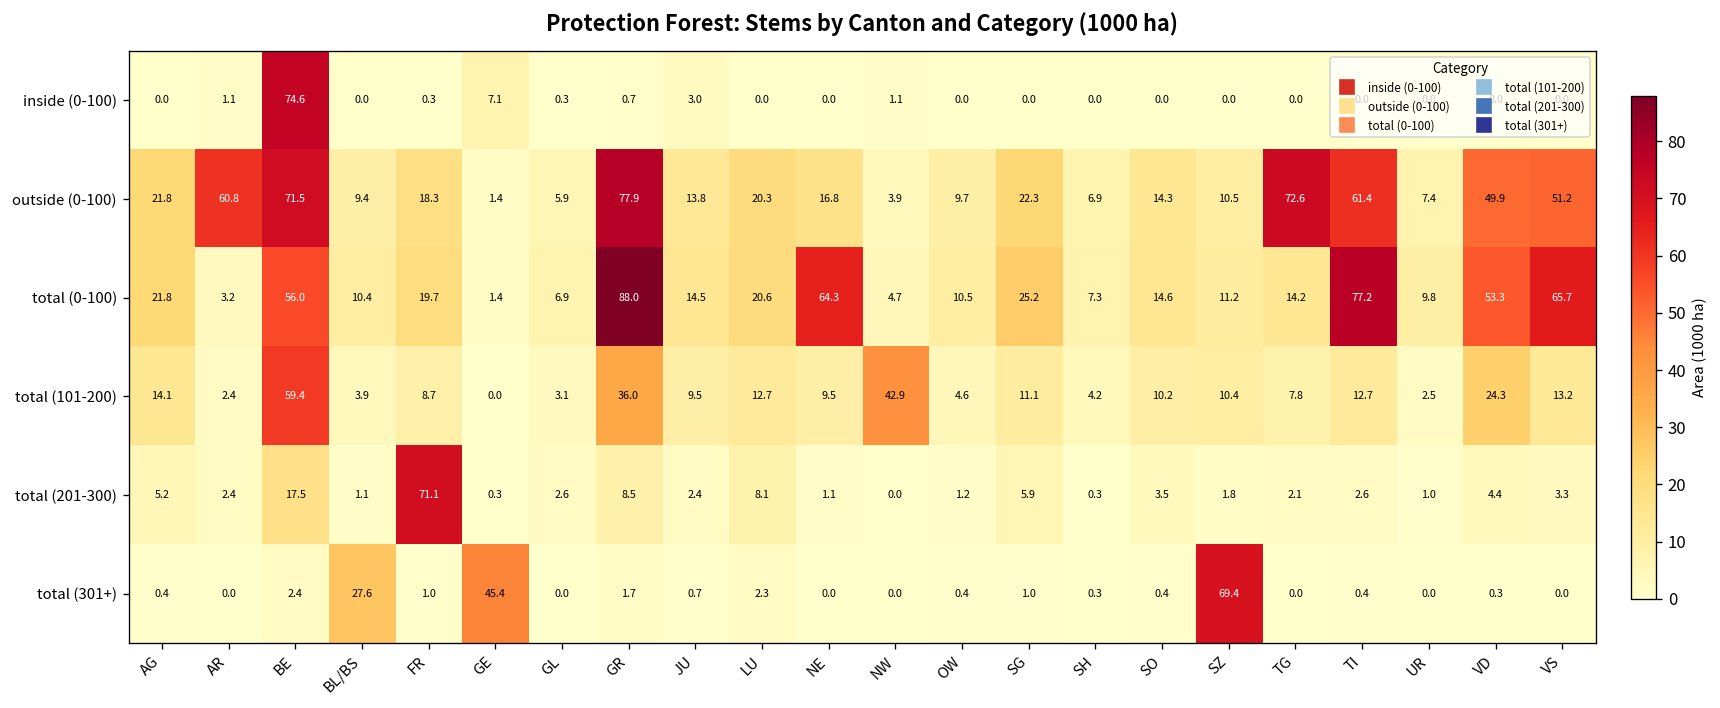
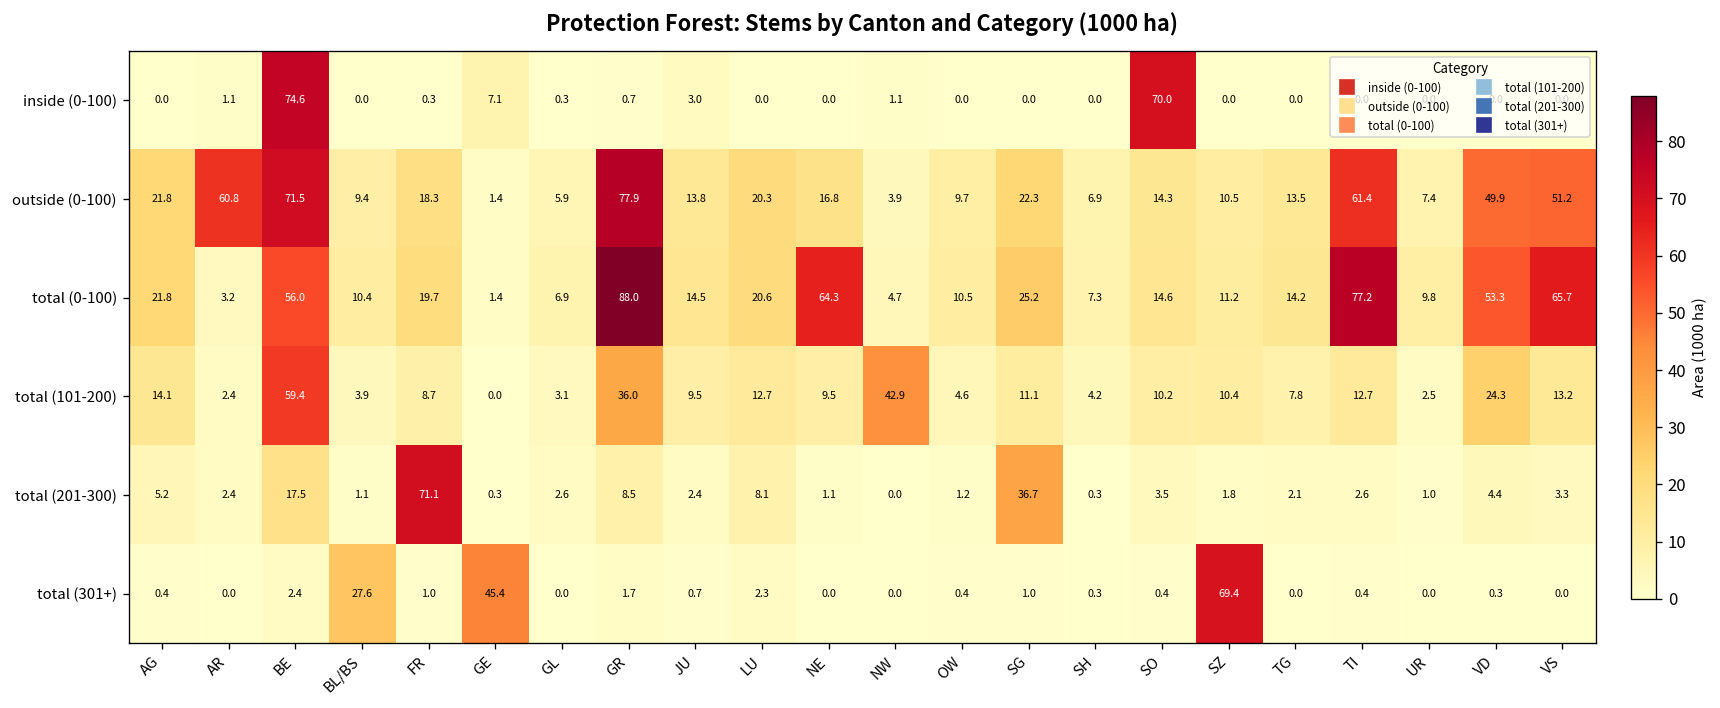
  {
    "inside (0-100)": {
      "AG": 0.0,
      "AR": 1.1,
      "BE": 74.6,
      "BL/BS": 0.0,
      "FR": 0.3,
      "GE": 7.1,
      "GL": 0.3,
      "GR": 0.7,
      "JU": 3.0,
      "LU": 0.0,
      "NE": 0.0,
      "NW": 1.1,
      "OW": 0.0,
      "SG": 0.0,
      "SH": 0.0,
-     "SO": 0.0,
+     "SO": 70.0,
      "SZ": 0.0,
      "TG": 0.0
    },
    "outside (0-100)": {
      "AG": 21.8,
      "AR": 60.8,
      "BE": 71.5,
      "BL/BS": 9.4,
      "FR": 18.3,
      "GE": 1.4,
      "GL": 5.9,
      "GR": 77.9,
      "JU": 13.8,
      "LU": 20.3,
      "NE": 16.8,
      "NW": 3.9,
      "OW": 9.7,
      "SG": 22.3,
      "SH": 6.9,
      "SO": 14.3,
      "SZ": 10.5,
-     "TG": 72.6,
+     "TG": 13.5,
      "TI": 61.4,
      "UR": 7.4,
      "VD": 49.9,
      "VS": 51.2
    },
    "total (0-100)": {
      "AG": 21.8,
      "AR": 3.2,
      "BE": 56.0,
      "BL/BS": 10.4,
      "FR": 19.7,
      "GE": 1.4,
      "GL": 6.9,
      "GR": 88.0,
      "JU": 14.5,
      "LU": 20.6,
      "NE": 64.3,
      "NW": 4.7,
      "OW": 10.5,
      "SG": 25.2,
      "SH": 7.3,
      "SO": 14.6,
      "SZ": 11.2,
      "TG": 14.2,
      "TI": 77.2,
      "UR": 9.8,
      "VD": 53.3,
      "VS": 65.7
    },
    "total (101-200)": {
      "AG": 14.1,
      "AR": 2.4,
      "BE": 59.4,
      "BL/BS": 3.9,
      "FR": 8.7,
      "GE": 0.0,
      "GL": 3.1,
      "GR": 36.0,
      "JU": 9.5,
      "LU": 12.7,
      "NE": 9.5,
      "NW": 42.9,
      "OW": 4.6,
      "SG": 11.1,
      "SH": 4.2,
      "SO": 10.2,
      "SZ": 10.4,
      "TG": 7.8,
      "TI": 12.7,
      "UR": 2.5,
      "VD": 24.3,
      "VS": 13.2
    },
    "total (201-300)": {
      "AG": 5.2,
      "AR": 2.4,
      "BE": 17.5,
      "BL/BS": 1.1,
      "FR": 71.1,
      "GE": 0.3,
      "GL": 2.6,
      "GR": 8.5,
      "JU": 2.4,
      "LU": 8.1,
      "NE": 1.1,
      "NW": 0.0,
      "OW": 1.2,
-     "SG": 5.9,
+     "SG": 36.7,
      "SH": 0.3,
      "SO": 3.5,
      "SZ": 1.8,
      "TG": 2.1,
      "TI": 2.6,
      "UR": 1.0,
      "VD": 4.4,
      "VS": 3.3
    },
    "total (301+)": {
      "AG": 0.4,
      "AR": 0.0,
      "BE": 2.4,
      "BL/BS": 27.6,
      "FR": 1.0,
      "GE": 45.4,
      "GL": 0.0,
      "GR": 1.7,
      "JU": 0.7,
      "LU": 2.3,
      "NE": 0.0,
      "NW": 0.0,
      "OW": 0.4,
      "SG": 1.0,
      "SH": 0.3,
      "SO": 0.4,
      "SZ": 69.4,
      "TG": 0.0,
      "TI": 0.4,
      "UR": 0.0,
      "VD": 0.3,
      "VS": 0.0
    }
  }
